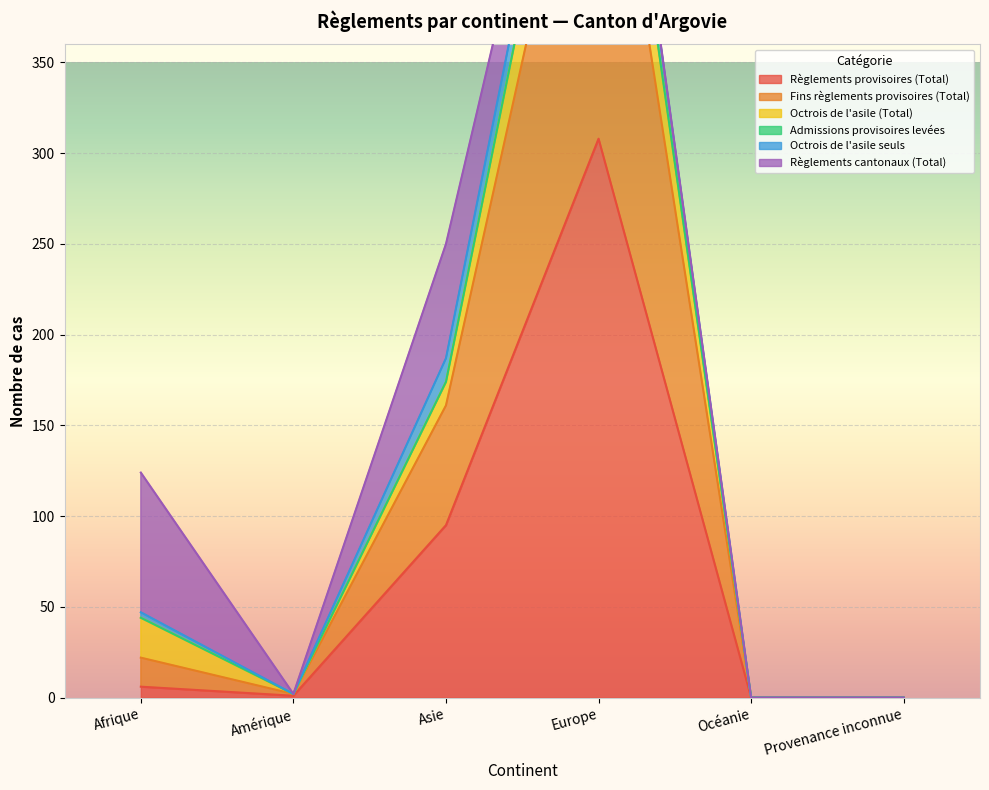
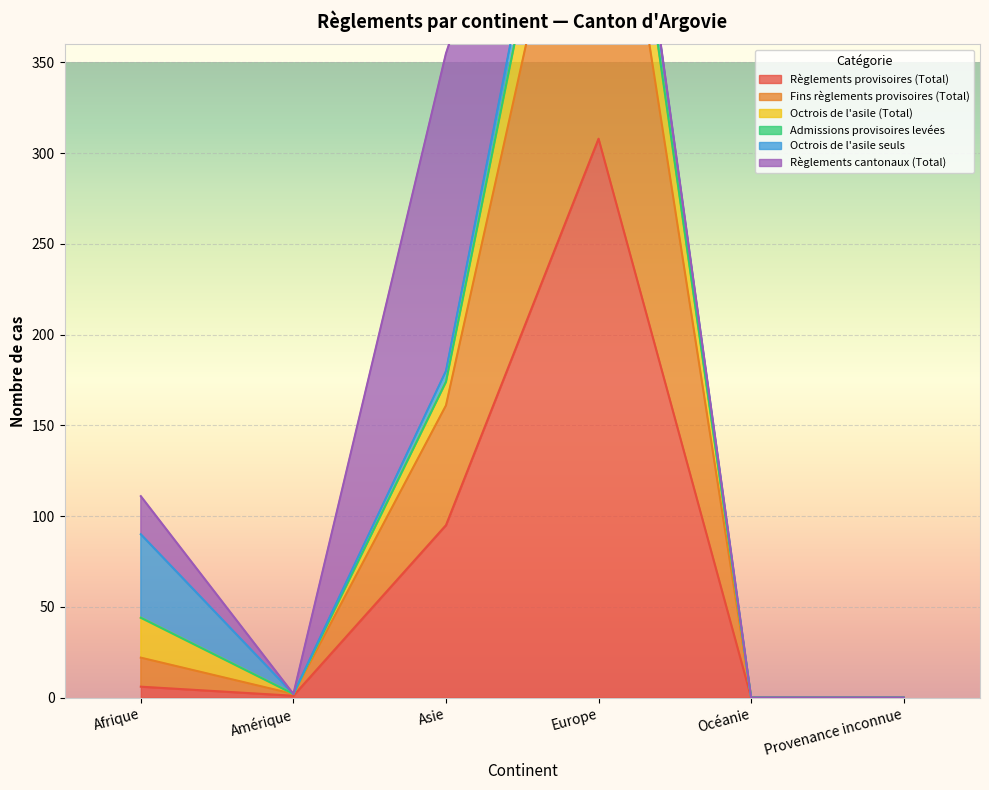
  {
    "Octrois de l'asile seuls": {
-     "Afrique": 3,
-     "Asie": 13
+     "Afrique": 46,
+     "Asie": 6
    },
    "Règlements cantonaux (Total)": {
-     "Afrique": 77,
-     "Asie": 63
+     "Afrique": 21,
+     "Asie": 175
    }
  }
